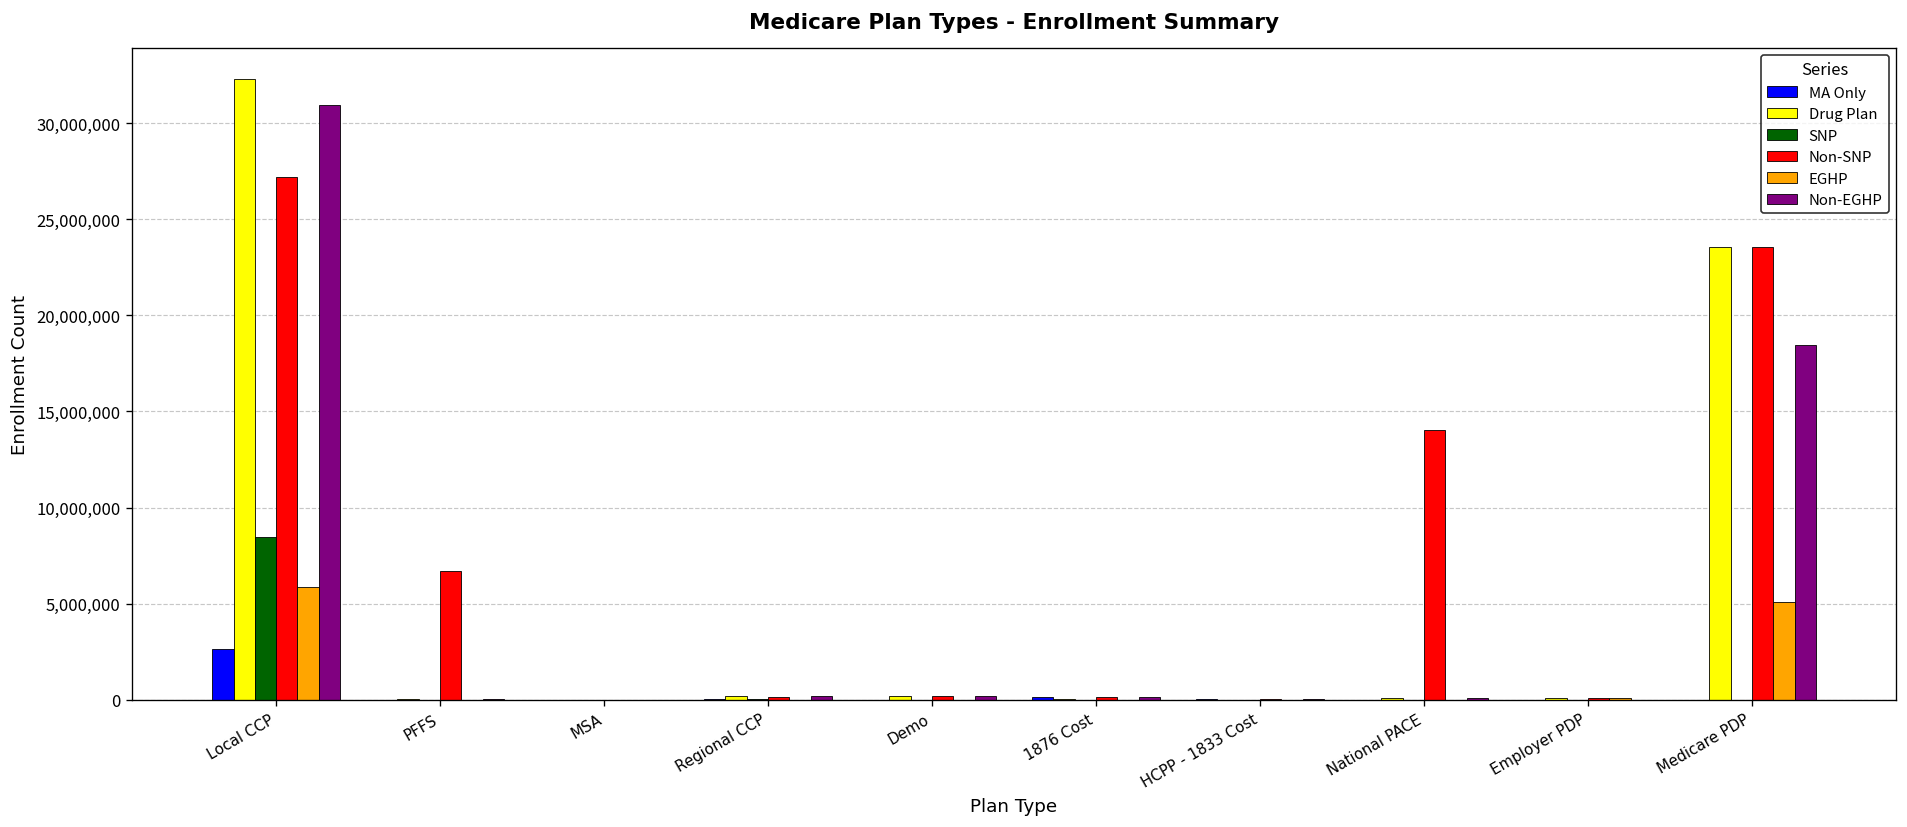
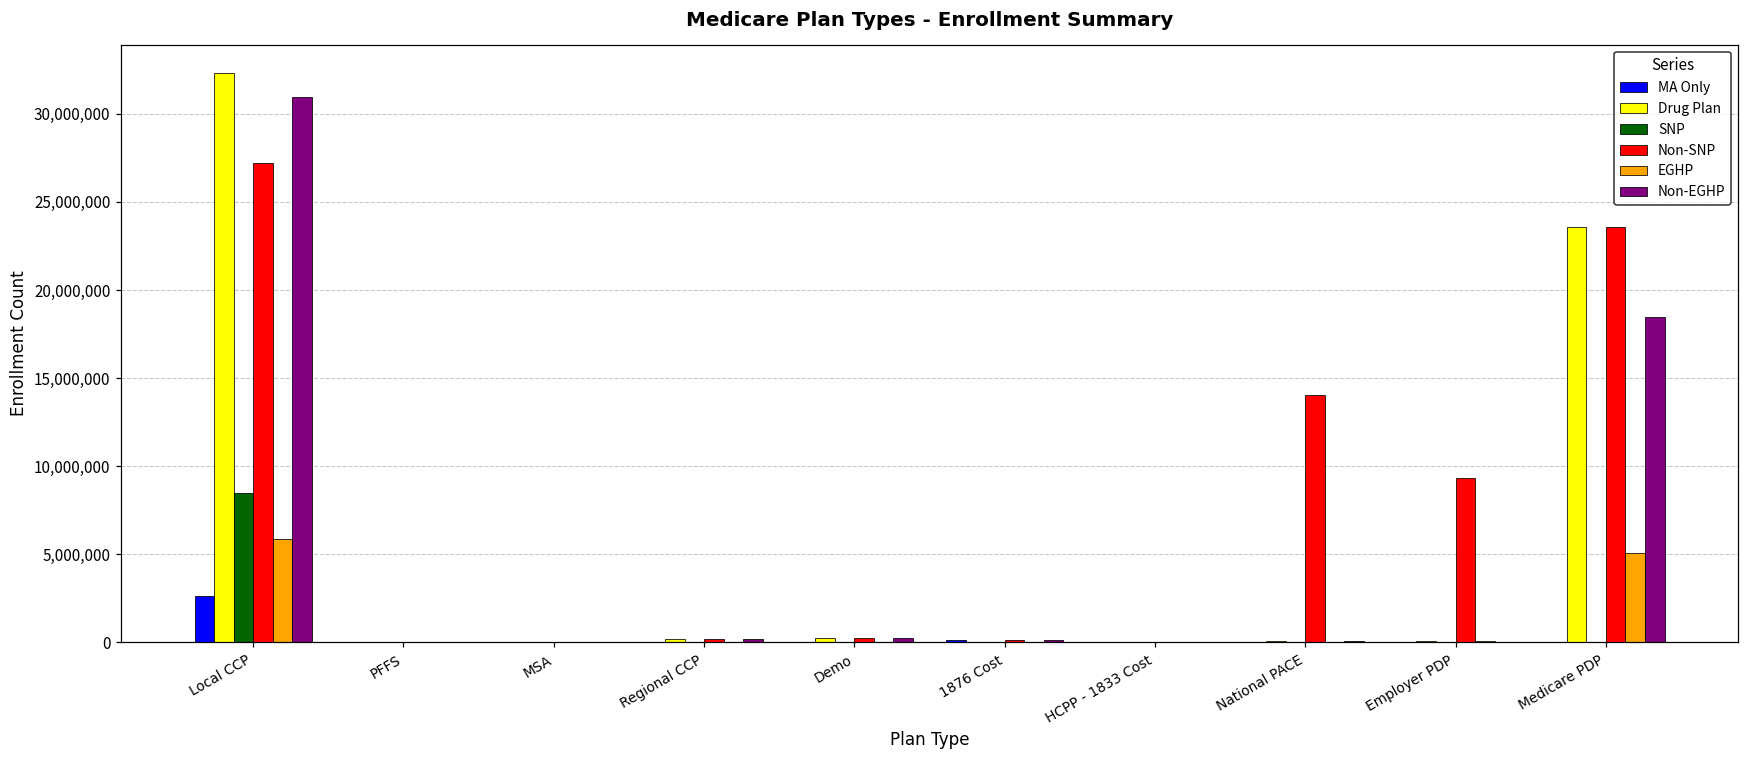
  {
    "MA Only": {
      "Local CCP": "2,600,000",
      "Demo": "0",
      "National PACE": "0",
      "Employer PDP": "0",
      "Medicare PDP": "0"
    },
    "Drug Plan": {
      "Local CCP": "32,300,000",
      "MSA": "0",
      "Regional CCP": "200,000",
      "Demo": "200,000",
      "HCPP - 1833 Cost": "0",
      "Medicare PDP": "23,500,000"
    },
    "SNP": {
      "Local CCP": "8,500,000",
      "PFFS": "0",
      "MSA": "0",
      "Demo": "0",
      "1876 Cost": "0",
      "HCPP - 1833 Cost": "0",
      "National PACE": "0",
      "Employer PDP": "0",
      "Medicare PDP": "0"
    },
    "Non-SNP": {
      "Local CCP": "27,200,000",
-     "PFFS": "6,700,000",
+     "PFFS": "0",
      "Regional CCP": "200,000",
      "Demo": "200,000",
      "1876 Cost": "200,000",
      "National PACE": "14,100,000",
-     "Employer PDP": "100,000",
+     "Employer PDP": "9,300,000",
      "Medicare PDP": "23,500,000"
    },
    "EGHP": {
      "Local CCP": "5,900,000",
      "PFFS": "0",
      "Demo": "0",
      "HCPP - 1833 Cost": "0",
      "National PACE": "0",
      "Medicare PDP": "5,100,000"
    },
    "Non-EGHP": {
      "Local CCP": "31,000,000",
      "Regional CCP": "200,000",
      "Demo": "200,000",
      "1876 Cost": "200,000",
      "Employer PDP": "0",
      "Medicare PDP": "18,400,000"
    }
  }
